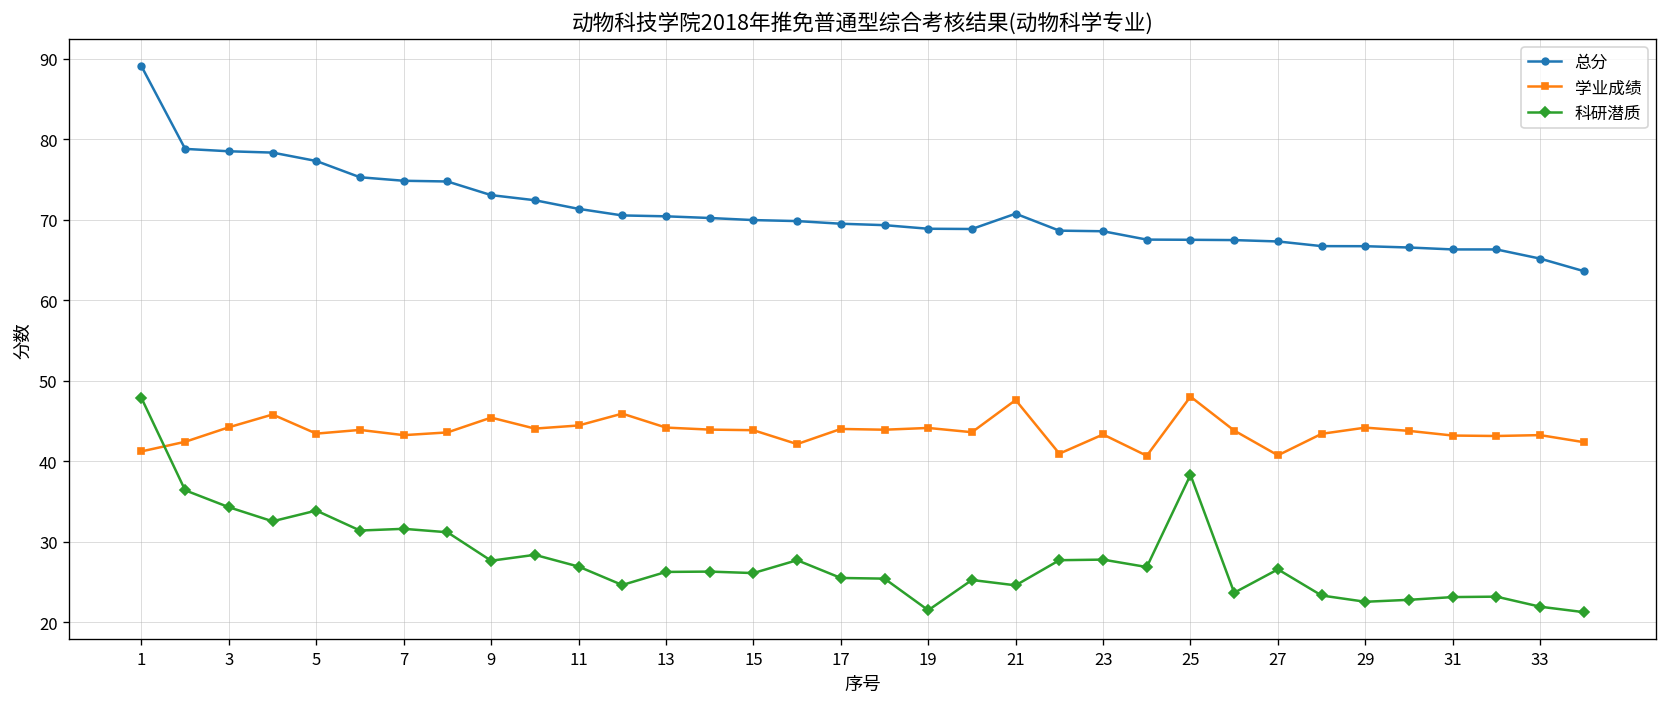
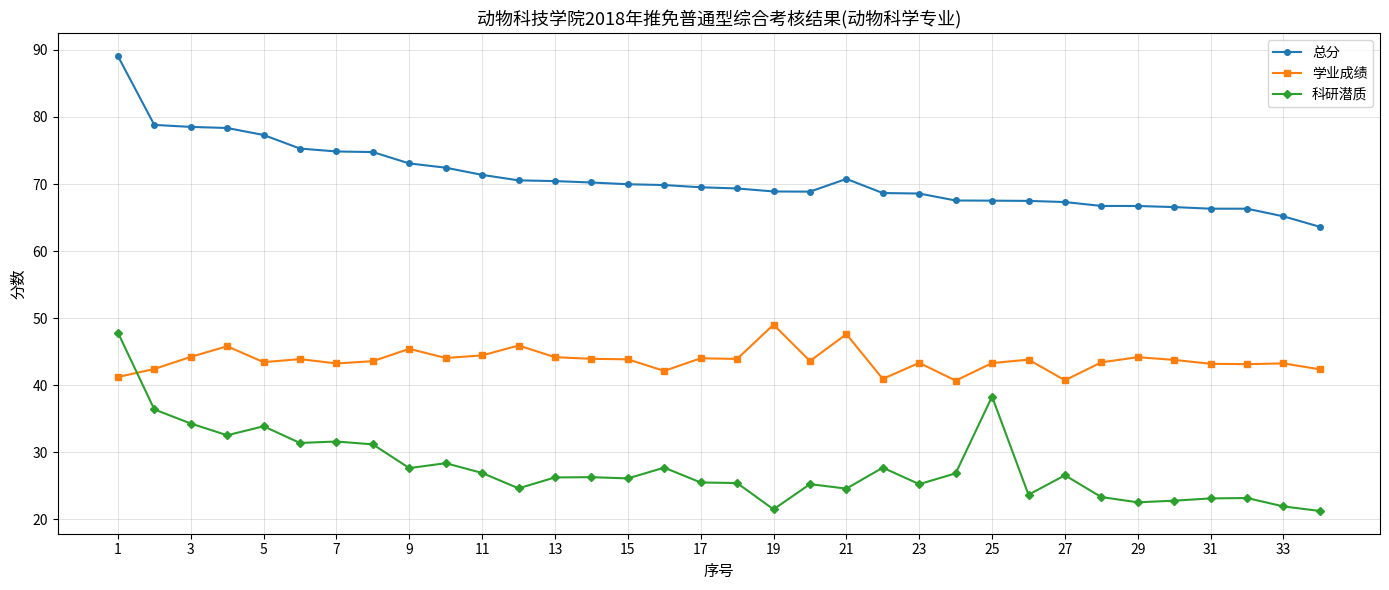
  {
    "总分": {
      "1": 89,
      "3": 79,
      "5": 77,
      "7": 75,
      "9": 73,
      "11": 71,
      "13": 70,
      "15": 70,
      "17": 70,
      "19": 69,
      "21": 71,
      "23": 69,
      "25": 68,
      "27": 67,
      "29": 67,
      "31": 66,
      "33": 65
    },
    "学业成绩": {
      "1": 41,
      "3": 44,
      "5": 43,
      "7": 43,
      "9": 45,
      "11": 44,
      "13": 44,
      "15": 44,
      "17": 44,
-     "19": 44,
+     "19": 49,
      "21": 48,
      "23": 43,
-     "25": 48,
+     "25": 43,
      "27": 41,
      "29": 44,
      "31": 43,
      "33": 43
    },
    "科研潜质": {
      "1": 48,
      "3": 34,
      "5": 34,
      "7": 32,
      "9": 28,
      "11": 27,
      "13": 26,
      "15": 26,
      "17": 26,
      "19": 21,
      "21": 25,
-     "23": 28,
+     "23": 25,
      "25": 38,
      "27": 27,
      "29": 23,
      "31": 23,
      "33": 22
    }
  }
